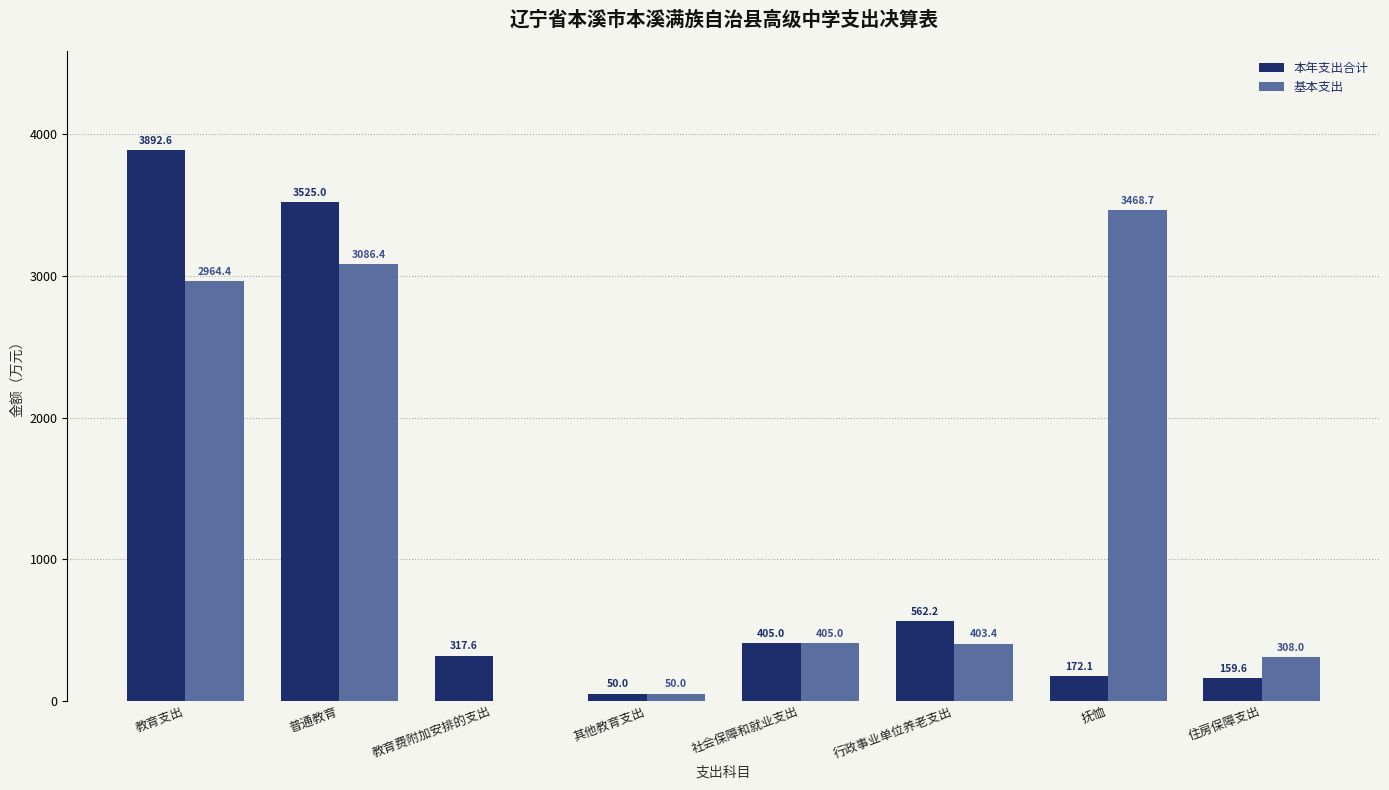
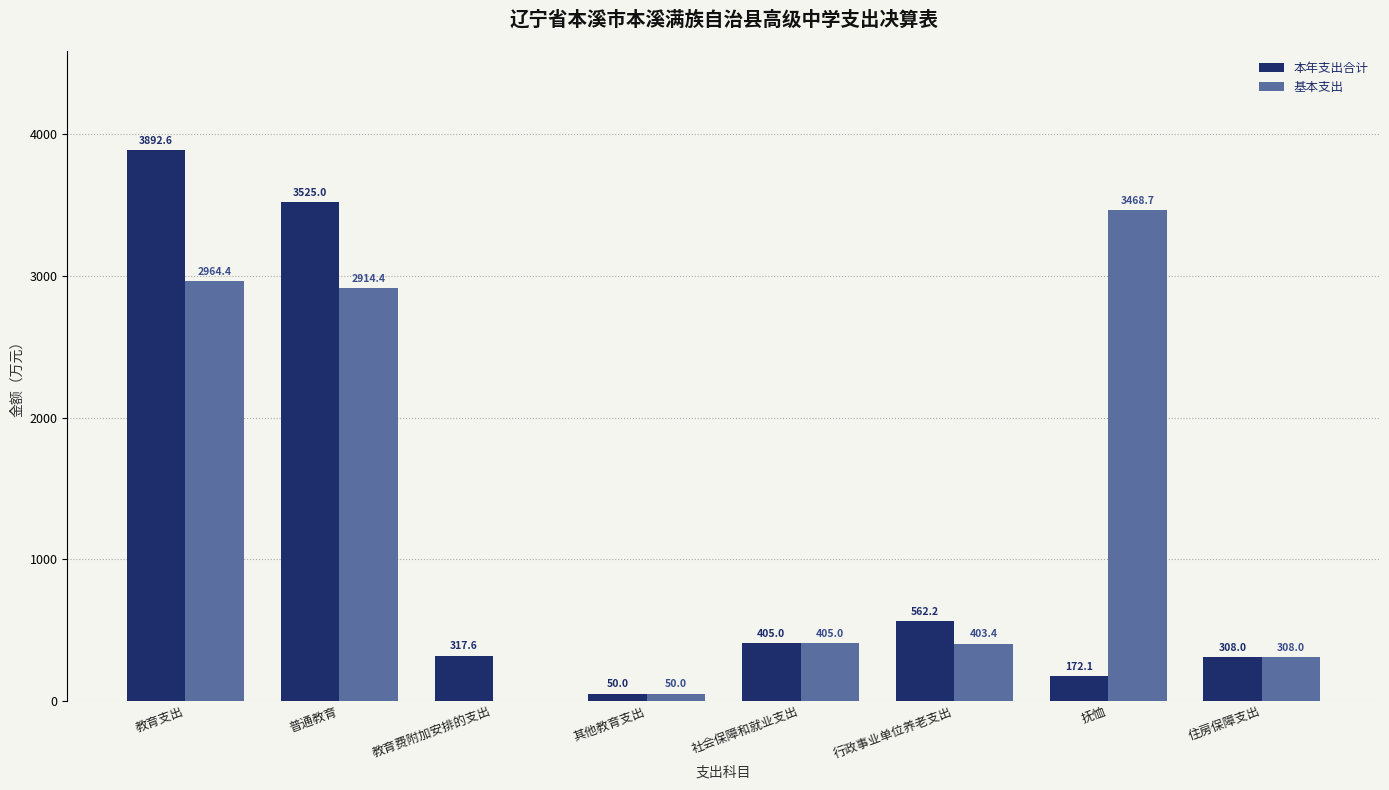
  {
    "本年支出合计": {
      "教育支出": 3892.6,
      "普通教育": 3525.0,
      "教育费附加安排的支出": 317.6,
      "其他教育支出": 50.0,
      "社会保障和就业支出": 405.0,
      "行政事业单位养老支出": 562.2,
      "抚恤": 172.1,
-     "住房保障支出": 159.6
+     "住房保障支出": 308.0
    },
    "基本支出": {
      "教育支出": 2964.4,
-     "普通教育": 3086.4,
+     "普通教育": 2914.4,
      "其他教育支出": 50.0,
      "社会保障和就业支出": 405.0,
      "行政事业单位养老支出": 403.4,
      "抚恤": 3468.7,
      "住房保障支出": 308.0
    }
  }
